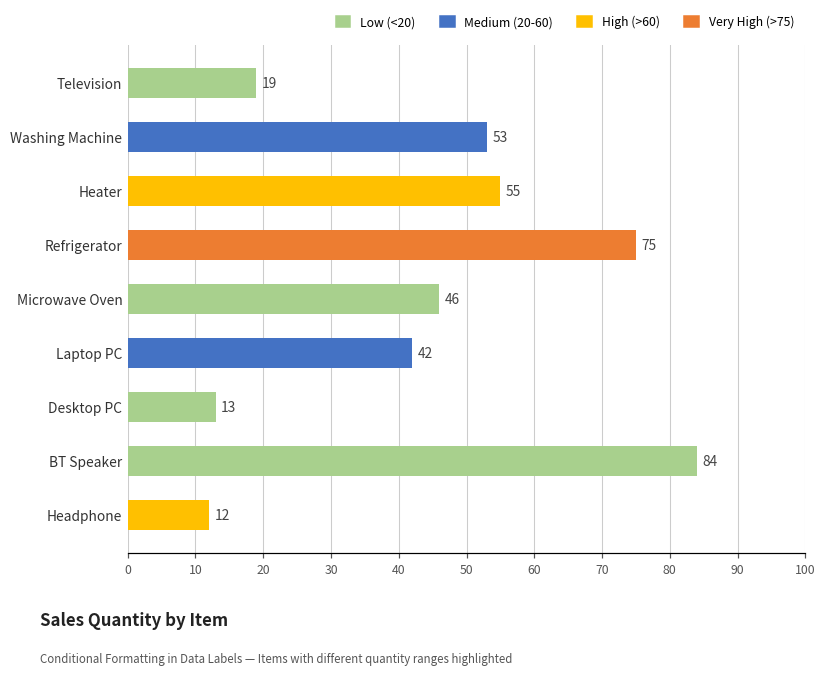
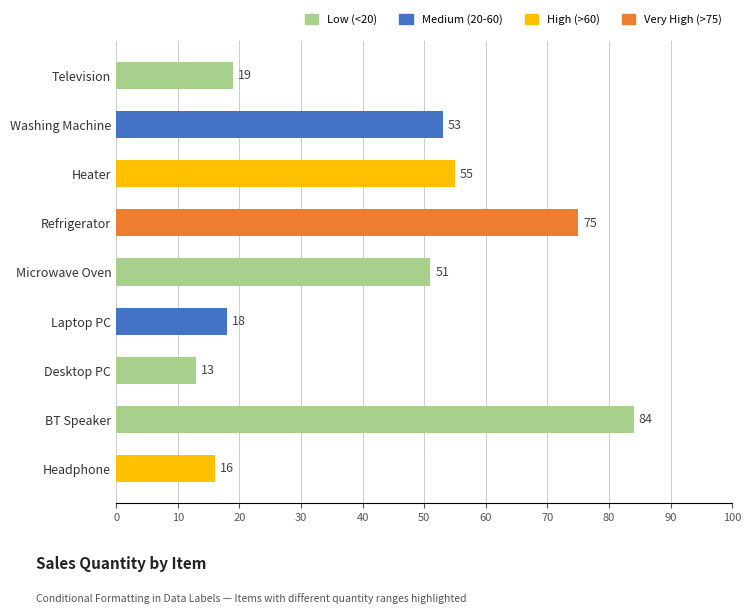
  {
    "Television": 19,
    "Washing Machine": 53,
    "Heater": 55,
    "Refrigerator": 75,
-   "Microwave Oven": 46,
-   "Laptop PC": 42,
+   "Microwave Oven": 51,
+   "Laptop PC": 18,
    "Desktop PC": 13,
    "BT Speaker": 84,
-   "Headphone": 12
+   "Headphone": 16
  }
